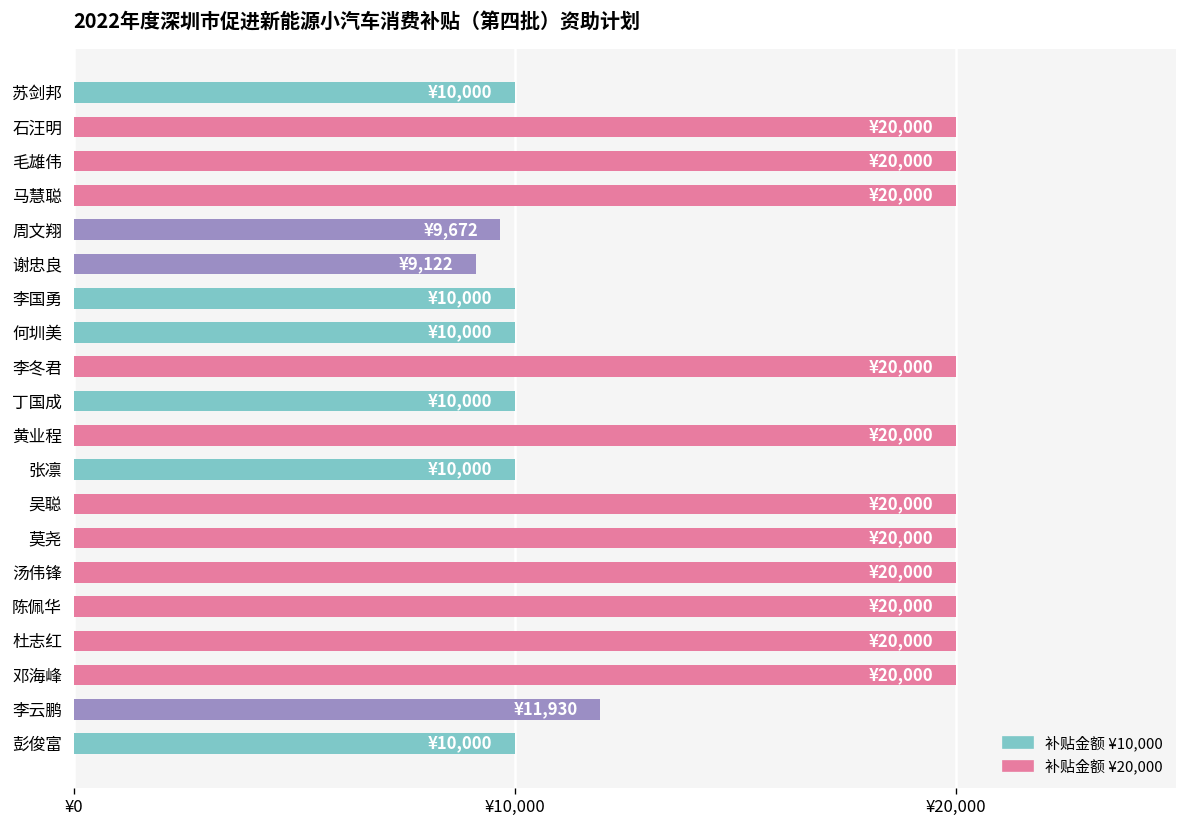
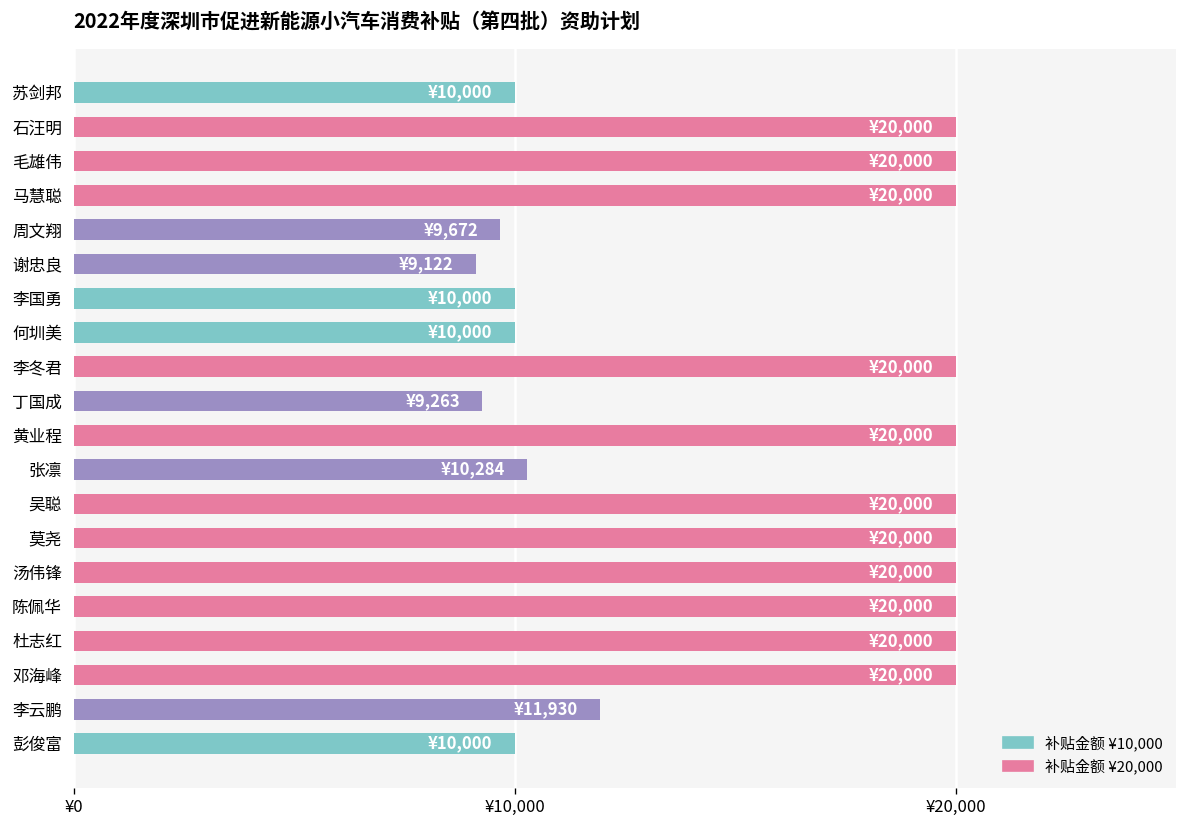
  {
    "苏剑邦": "¥10,000",
    "石汪明": "¥20,000",
    "毛雄伟": "¥20,000",
    "马慧聪": "¥20,000",
    "周文翔": "¥9,672",
    "谢忠良": "¥9,122",
    "李国勇": "¥10,000",
    "何圳美": "¥10,000",
    "李冬君": "¥20,000",
-   "丁国成": "¥10,000",
+   "丁国成": "¥9,263",
    "黄业程": "¥20,000",
-   "张凛": "¥10,000",
+   "张凛": "¥10,284",
    "吴聪": "¥20,000",
    "莫尧": "¥20,000",
    "汤伟锋": "¥20,000",
    "陈佩华": "¥20,000",
    "杜志红": "¥20,000",
    "邓海峰": "¥20,000",
    "李云鹏": "¥11,930",
    "彭俊富": "¥10,000"
  }
